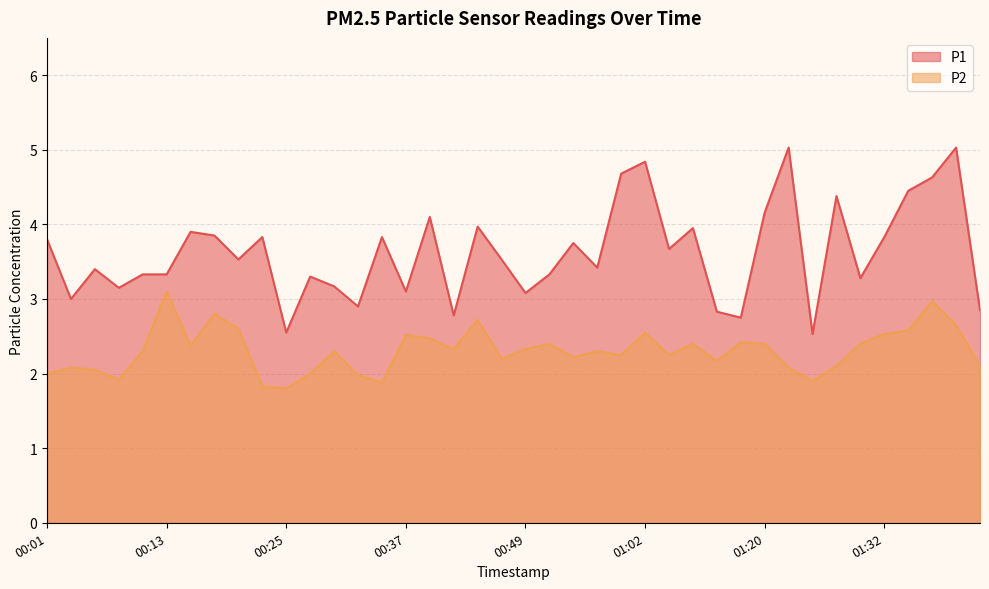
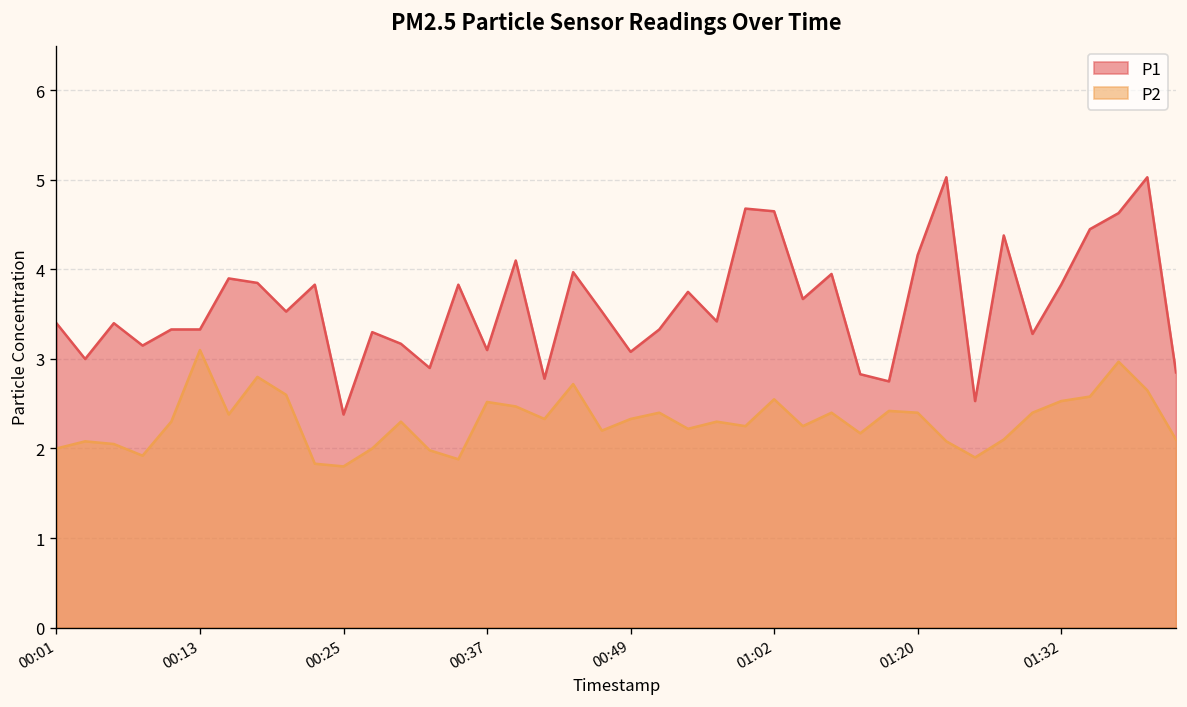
  {
    "P1": {
-     "00:01": 3.8,
+     "00:01": 3.4,
      "00:13": 3.3,
-     "00:25": 2.6,
+     "00:25": 2.4,
      "00:37": 3.1,
      "00:49": 3.1,
-     "01:02": 4.8,
+     "01:02": 4.7,
      "01:20": 4.2,
      "01:32": 3.8
    },
    "P2": {
      "00:01": 2.0,
      "00:13": 3.1,
      "00:25": 1.8,
      "00:37": 2.5,
      "00:49": 2.3,
      "01:02": 2.6,
      "01:20": 2.4,
      "01:32": 2.5
    }
  }
